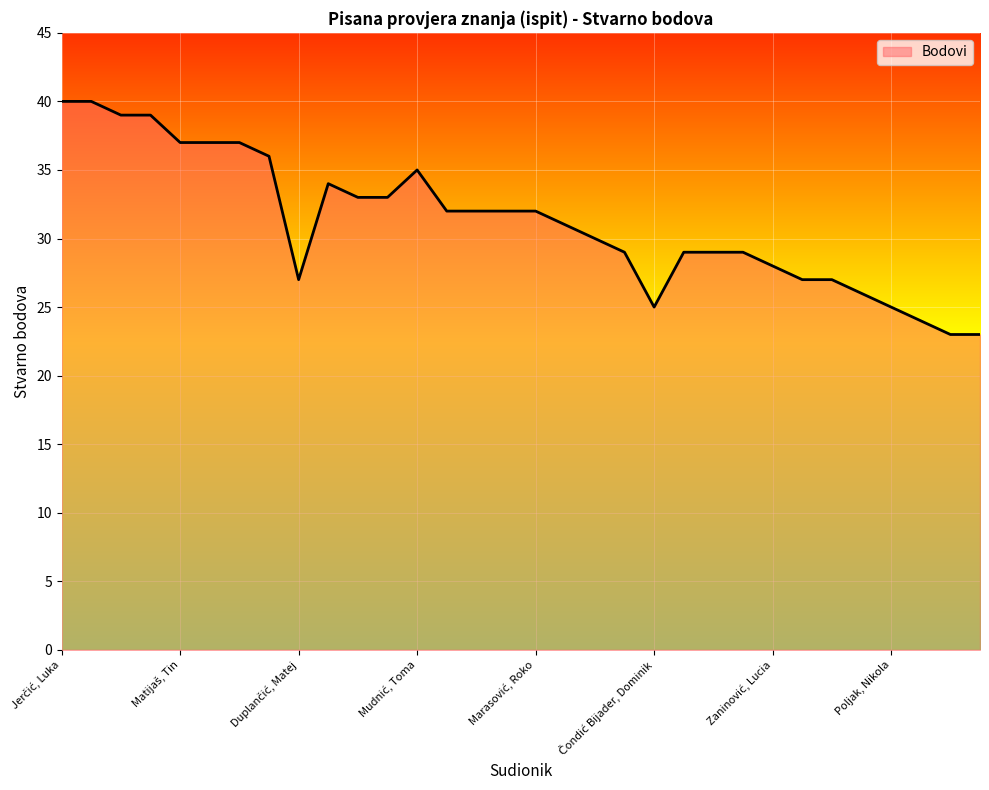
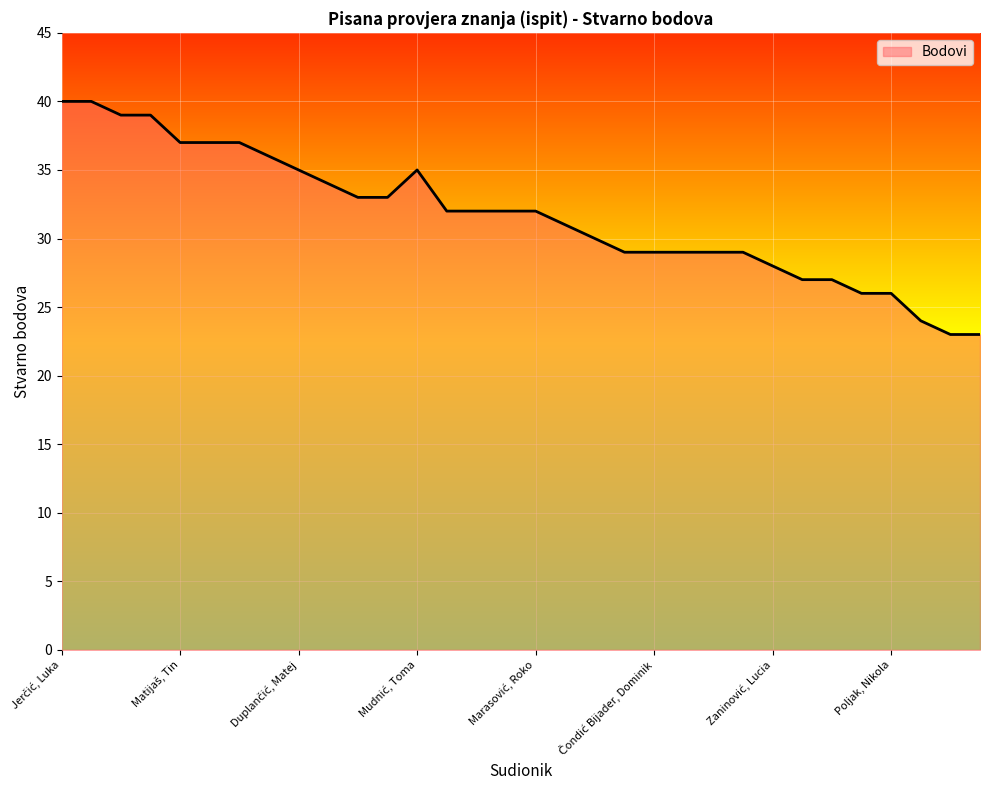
  {
    "Jerčić, Luka": 40,
    "Matijaš, Tin": 37,
-   "Duplančić, Matej": 27,
+   "Duplančić, Matej": 35,
    "Mudnić, Toma": 35,
    "Marasović, Roko": 32,
-   "Čondić Bijader, Dominik": 25,
+   "Čondić Bijader, Dominik": 29,
    "Zaninović, Lucia": 28,
-   "Poljak, Nikola": 25
+   "Poljak, Nikola": 26
  }
